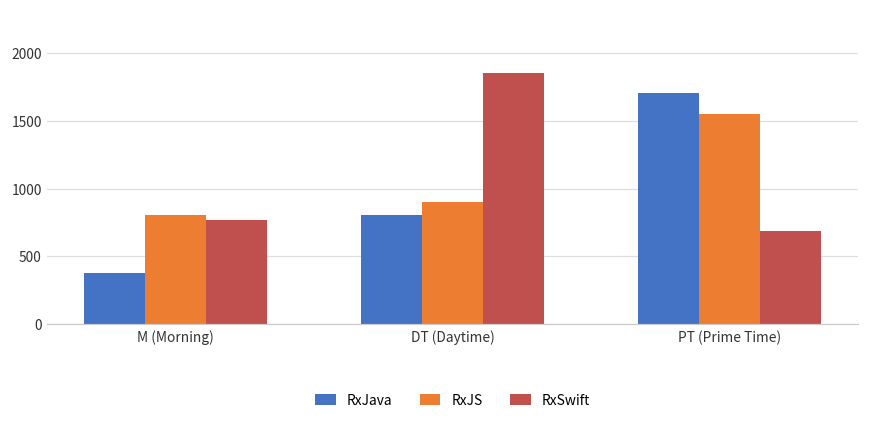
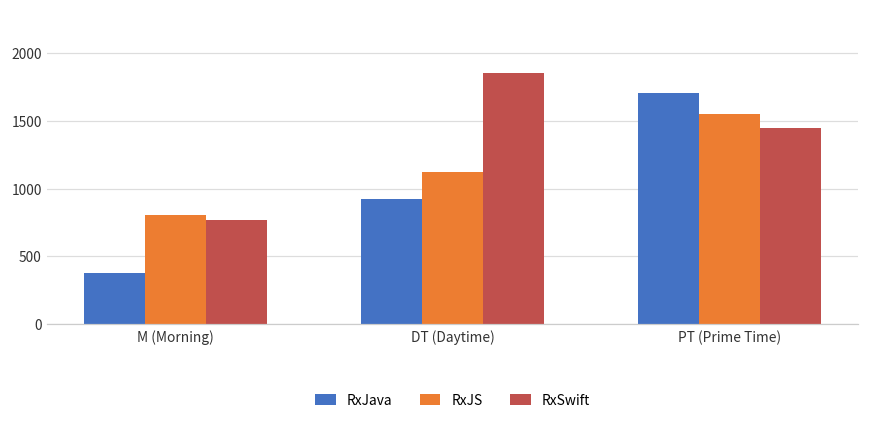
  {
    "RxJava": {
      "M (Morning)": 380,
-     "DT (Daytime)": 810,
+     "DT (Daytime)": 920,
      "PT (Prime Time)": 1700
    },
    "RxJS": {
      "M (Morning)": 800,
-     "DT (Daytime)": 900,
+     "DT (Daytime)": 1130,
      "PT (Prime Time)": 1550
    },
    "RxSwift": {
      "M (Morning)": 770,
      "DT (Daytime)": 1850,
-     "PT (Prime Time)": 690
+     "PT (Prime Time)": 1450
    }
  }
